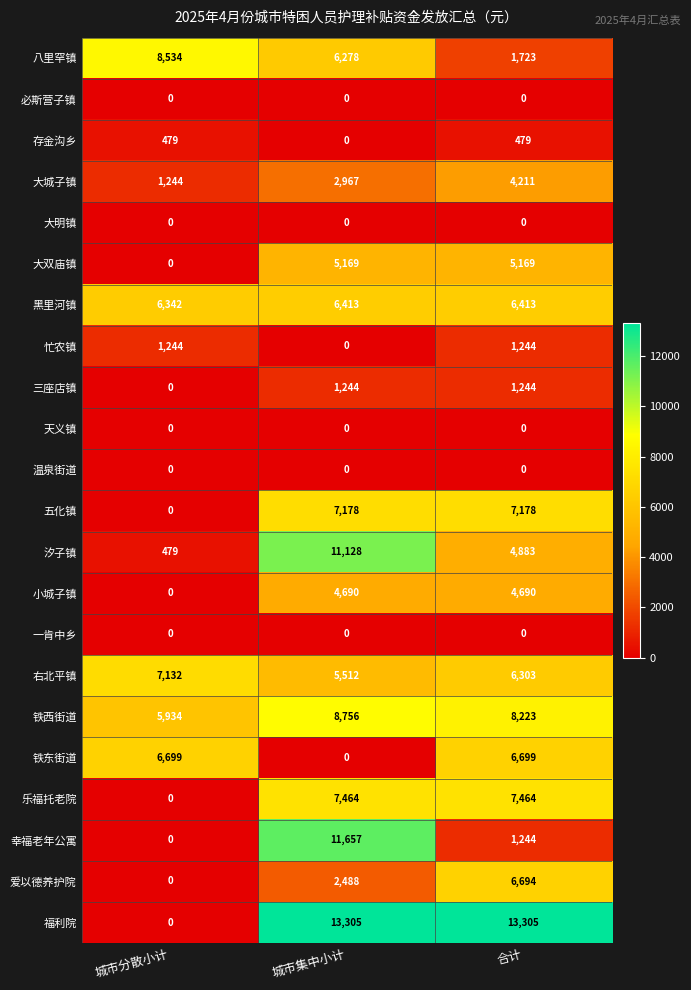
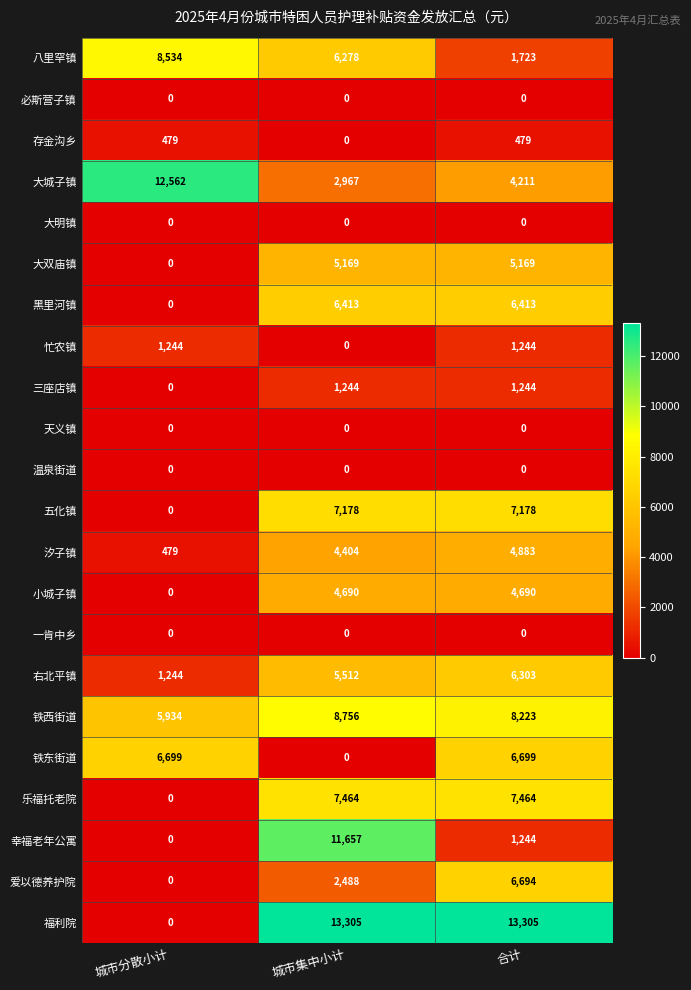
  {
    "八里罕镇": {
      "城市分散小计": "8,534",
      "城市集中小计": "6,278",
      "合计": "1,723"
    },
    "必斯营子镇": {
      "城市分散小计": "0",
      "城市集中小计": "0",
      "合计": "0"
    },
    "存金沟乡": {
      "城市分散小计": "479",
      "城市集中小计": "0",
      "合计": "479"
    },
    "大城子镇": {
-     "城市分散小计": "1,244",
+     "城市分散小计": "12,562",
      "城市集中小计": "2,967",
      "合计": "4,211"
    },
    "大明镇": {
      "城市分散小计": "0",
      "城市集中小计": "0",
      "合计": "0"
    },
    "大双庙镇": {
      "城市分散小计": "0",
      "城市集中小计": "5,169",
      "合计": "5,169"
    },
    "黑里河镇": {
-     "城市分散小计": "6,342",
+     "城市分散小计": "0",
      "城市集中小计": "6,413",
      "合计": "6,413"
    },
    "忙农镇": {
      "城市分散小计": "1,244",
      "城市集中小计": "0",
      "合计": "1,244"
    },
    "三座店镇": {
      "城市分散小计": "0",
      "城市集中小计": "1,244",
      "合计": "1,244"
    },
    "天义镇": {
      "城市分散小计": "0",
      "城市集中小计": "0",
      "合计": "0"
    },
    "温泉街道": {
      "城市分散小计": "0",
      "城市集中小计": "0",
      "合计": "0"
    },
    "五化镇": {
      "城市分散小计": "0",
      "城市集中小计": "7,178",
      "合计": "7,178"
    },
    "汐子镇": {
      "城市分散小计": "479",
-     "城市集中小计": "11,128",
+     "城市集中小计": "4,404",
      "合计": "4,883"
    },
    "小城子镇": {
      "城市分散小计": "0",
      "城市集中小计": "4,690",
      "合计": "4,690"
    },
    "一肯中乡": {
      "城市分散小计": "0",
      "城市集中小计": "0",
      "合计": "0"
    },
    "右北平镇": {
-     "城市分散小计": "7,132",
+     "城市分散小计": "1,244",
      "城市集中小计": "5,512",
      "合计": "6,303"
    },
    "铁西街道": {
      "城市分散小计": "5,934",
      "城市集中小计": "8,756",
      "合计": "8,223"
    },
    "铁东街道": {
      "城市分散小计": "6,699",
      "城市集中小计": "0",
      "合计": "6,699"
    },
    "乐福托老院": {
      "城市分散小计": "0",
      "城市集中小计": "7,464",
      "合计": "7,464"
    },
    "幸福老年公寓": {
      "城市分散小计": "0",
      "城市集中小计": "11,657",
      "合计": "1,244"
    },
    "爱以德养护院": {
      "城市分散小计": "0",
      "城市集中小计": "2,488",
      "合计": "6,694"
    },
    "福利院": {
      "城市分散小计": "0",
      "城市集中小计": "13,305",
      "合计": "13,305"
    }
  }
